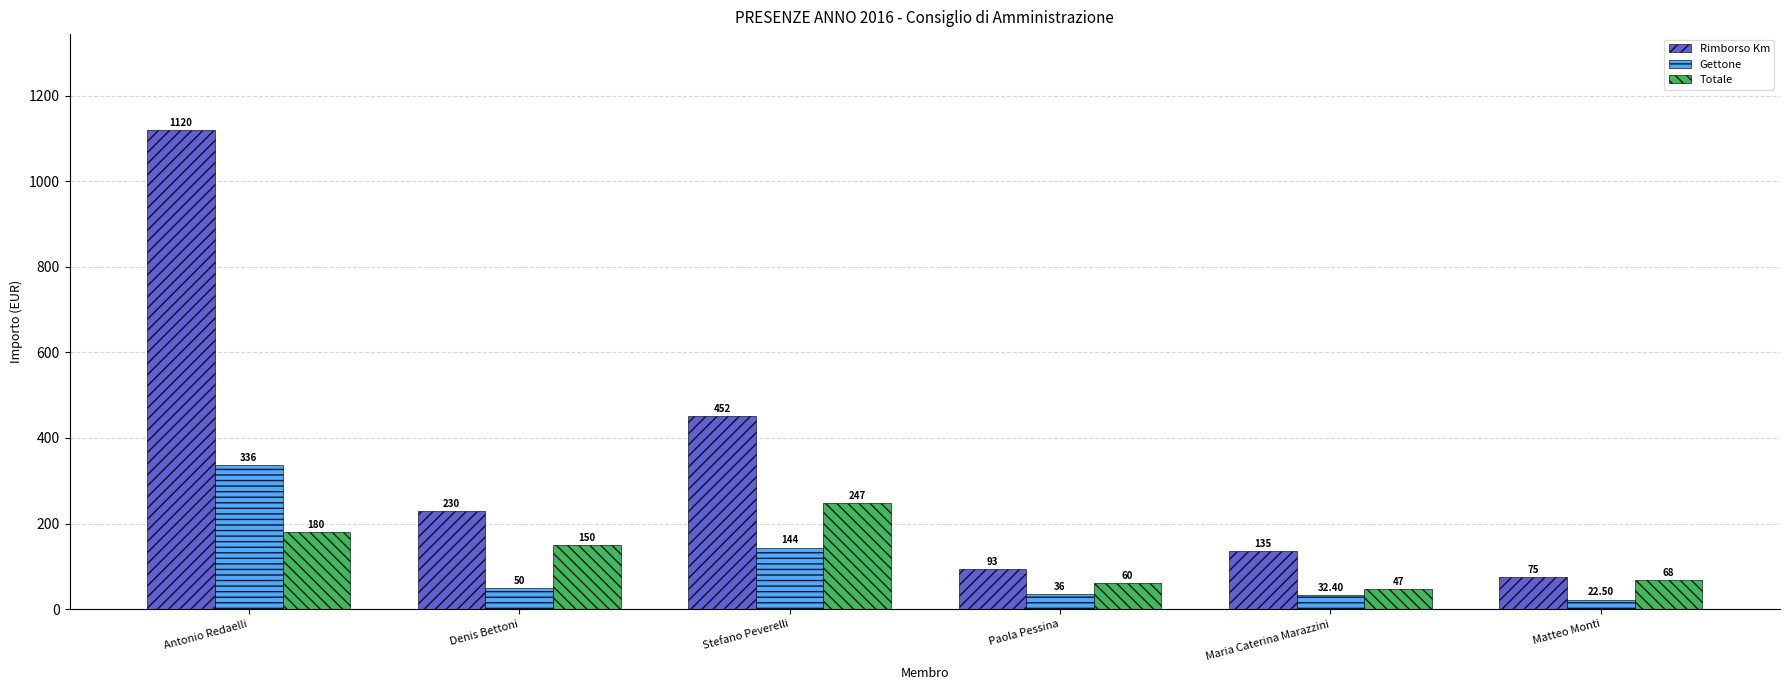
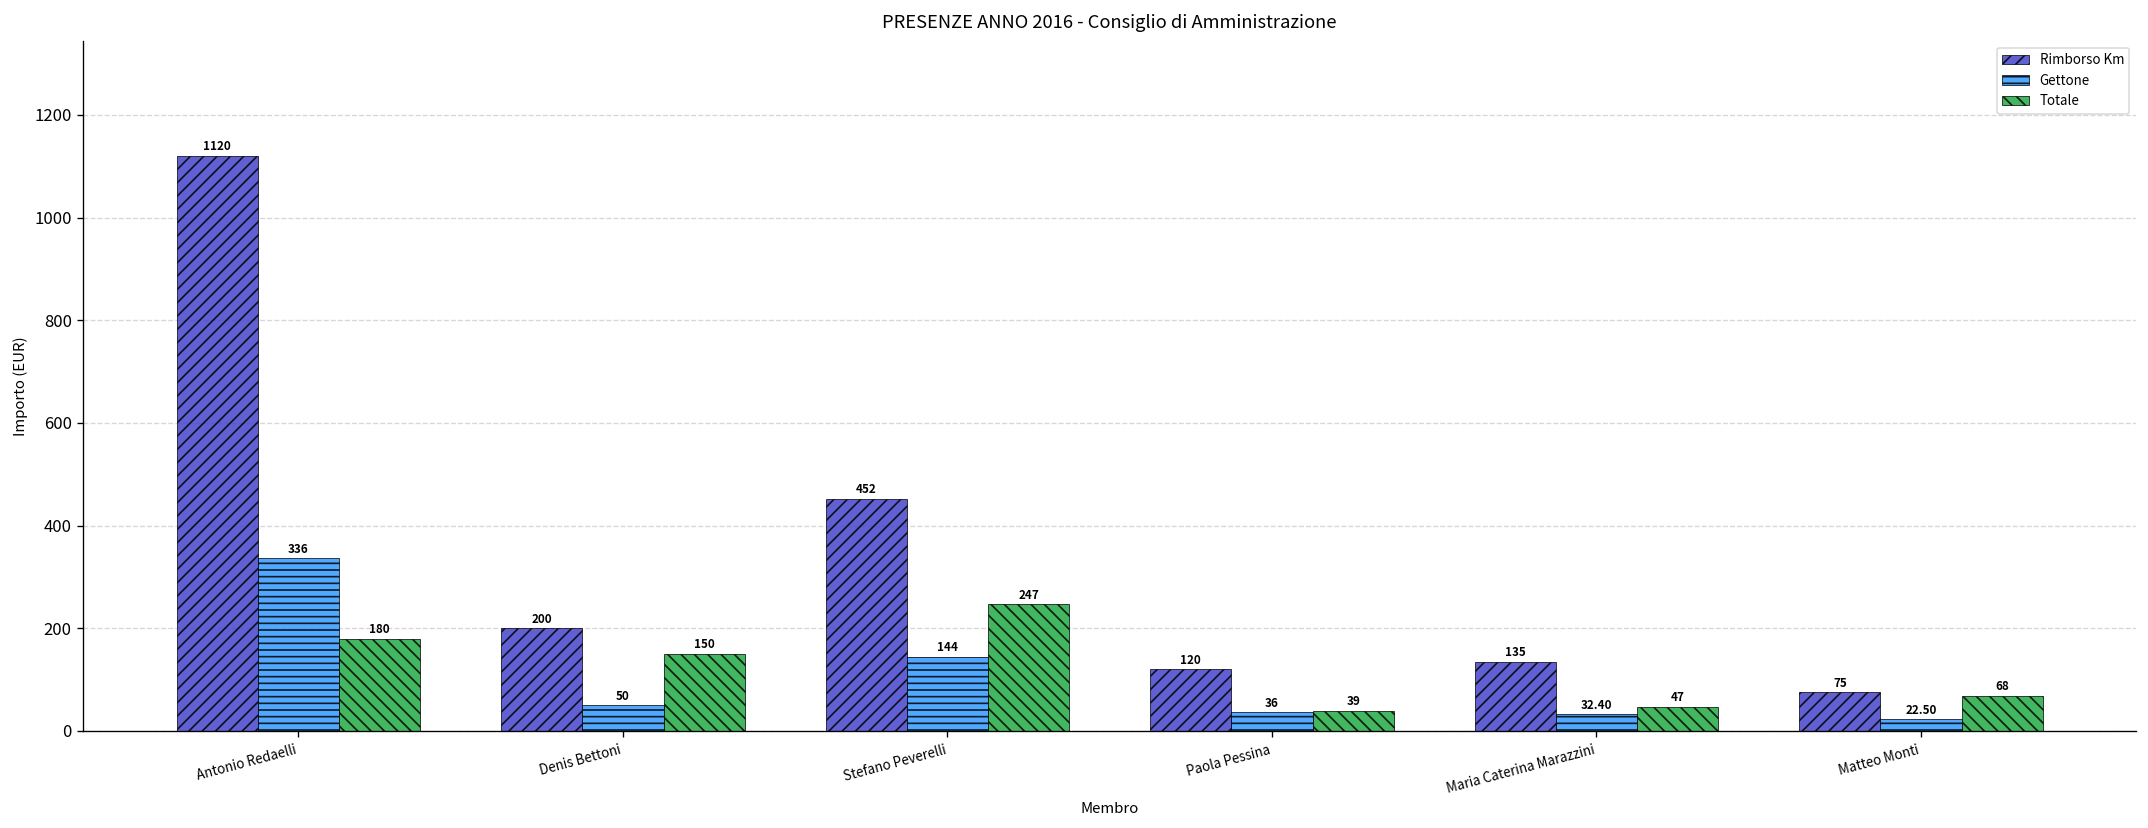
  {
    "Rimborso Km": {
      "Antonio Redaelli": 1120,
-     "Denis Bettoni": 230,
+     "Denis Bettoni": 200,
      "Stefano Peverelli": 452,
-     "Paola Pessina": 93,
+     "Paola Pessina": 120,
      "Maria Caterina Marazzini": 135,
      "Matteo Monti": 75
    },
    "Gettone": {
      "Antonio Redaelli": 336,
      "Denis Bettoni": 50,
      "Stefano Peverelli": 144,
      "Paola Pessina": 36,
      "Maria Caterina Marazzini": 32.40,
      "Matteo Monti": 22.50
    },
    "Totale": {
      "Antonio Redaelli": 180,
      "Denis Bettoni": 150,
      "Stefano Peverelli": 247,
-     "Paola Pessina": 60,
+     "Paola Pessina": 39,
      "Maria Caterina Marazzini": 47,
      "Matteo Monti": 68
    }
  }
